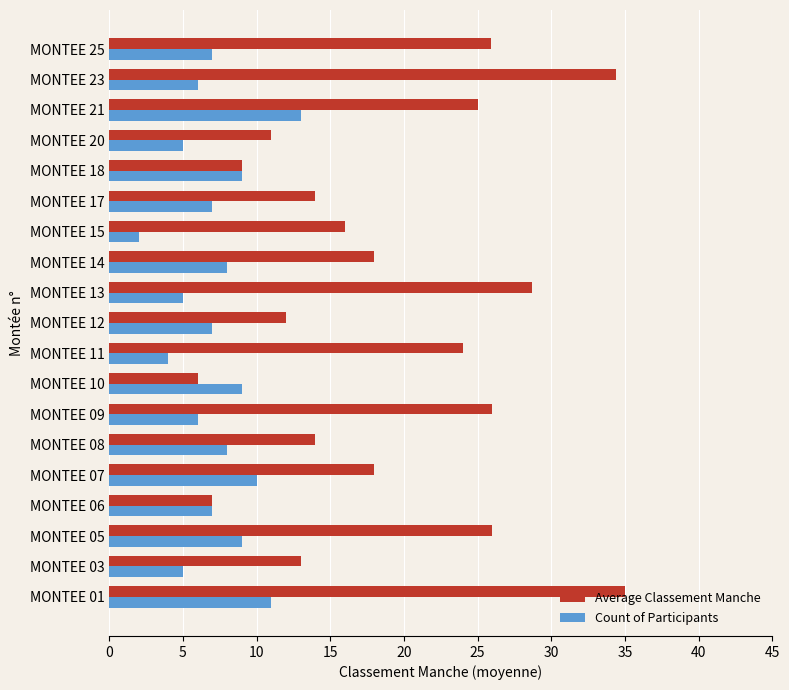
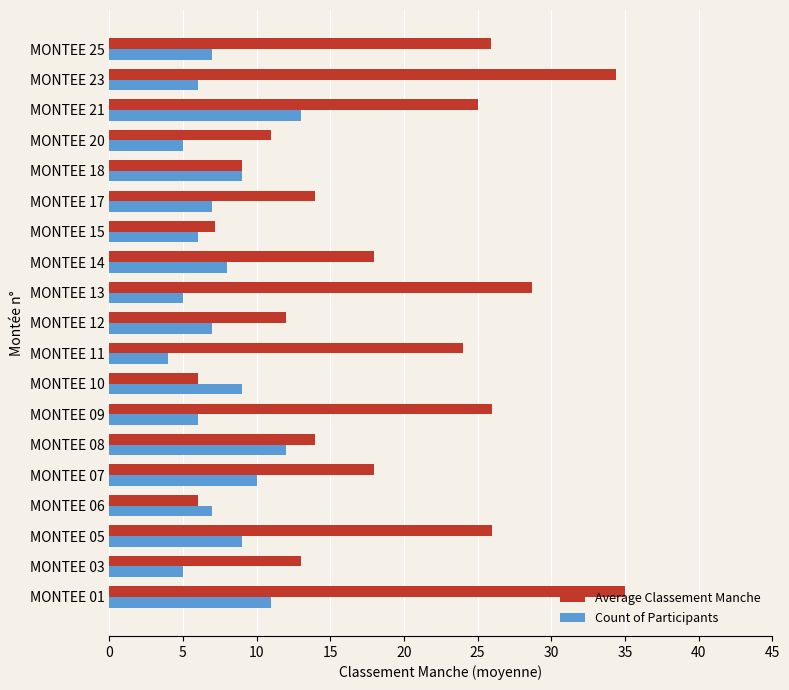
  {
    "Average Classement Manche": {
      "MONTEE 25": 25.9,
      "MONTEE 23": 34.4,
      "MONTEE 21": 25.0,
      "MONTEE 20": 11.0,
      "MONTEE 18": 9.0,
      "MONTEE 17": 14.0,
-     "MONTEE 15": 16.0,
+     "MONTEE 15": 7.2,
      "MONTEE 14": 18.0,
      "MONTEE 13": 28.7,
      "MONTEE 12": 12.0,
      "MONTEE 11": 24.0,
      "MONTEE 10": 6.0,
      "MONTEE 09": 26.0,
      "MONTEE 08": 14.0,
      "MONTEE 07": 18.0,
-     "MONTEE 06": 7,
+     "MONTEE 06": 6,
      "MONTEE 05": 26.0,
      "MONTEE 03": 13.0,
      "MONTEE 01": 35.0
    },
    "Count of Participants": {
      "MONTEE 25": 7,
      "MONTEE 23": 6,
      "MONTEE 21": 13,
      "MONTEE 20": 5,
      "MONTEE 18": 9,
      "MONTEE 17": 7,
-     "MONTEE 15": 2,
+     "MONTEE 15": 6,
      "MONTEE 14": 8,
      "MONTEE 13": 5,
      "MONTEE 12": 7,
      "MONTEE 11": 4,
      "MONTEE 10": 9,
      "MONTEE 09": 6,
-     "MONTEE 08": 8,
+     "MONTEE 08": 12,
      "MONTEE 07": 10,
      "MONTEE 06": 7,
      "MONTEE 05": 9,
      "MONTEE 03": 5,
      "MONTEE 01": 11
    }
  }
